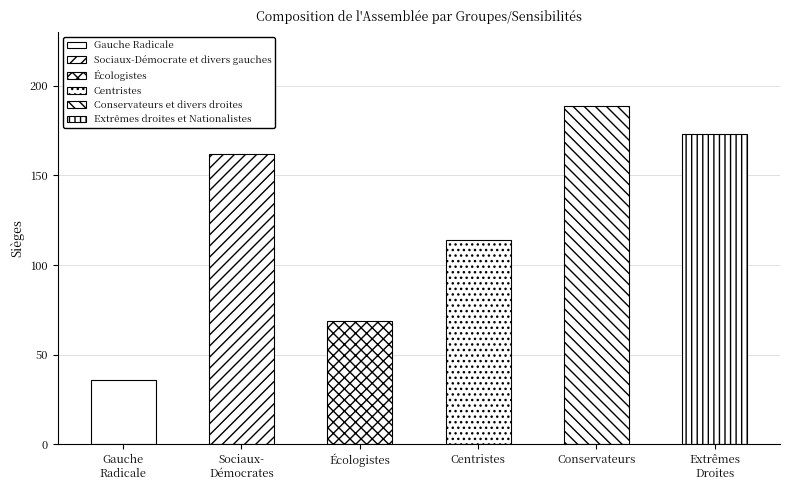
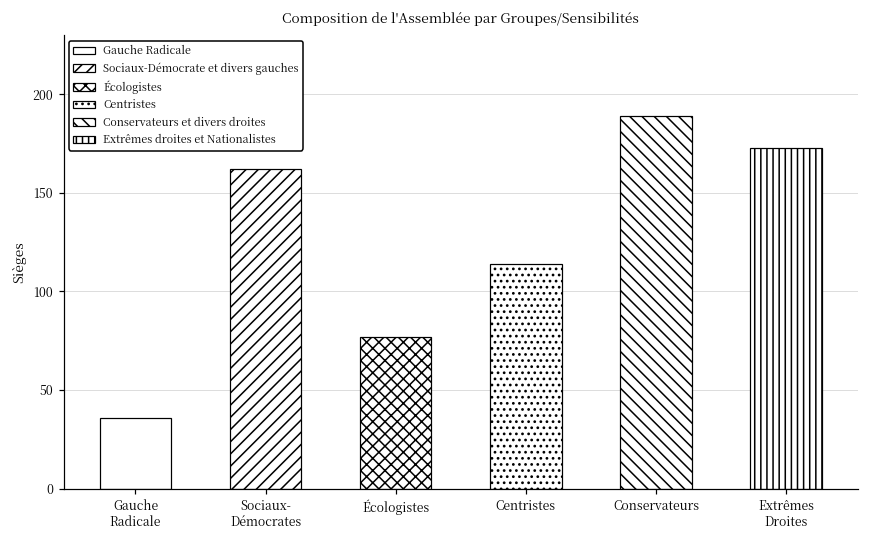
  {
    "Gauche Radicale": 36,
    "Sociaux- Démocrates": 162,
-   "Écologistes": 69,
+   "Écologistes": 77,
    "Centristes": 114,
    "Conservateurs": 189,
    "Extrêmes Droites": 173
  }
